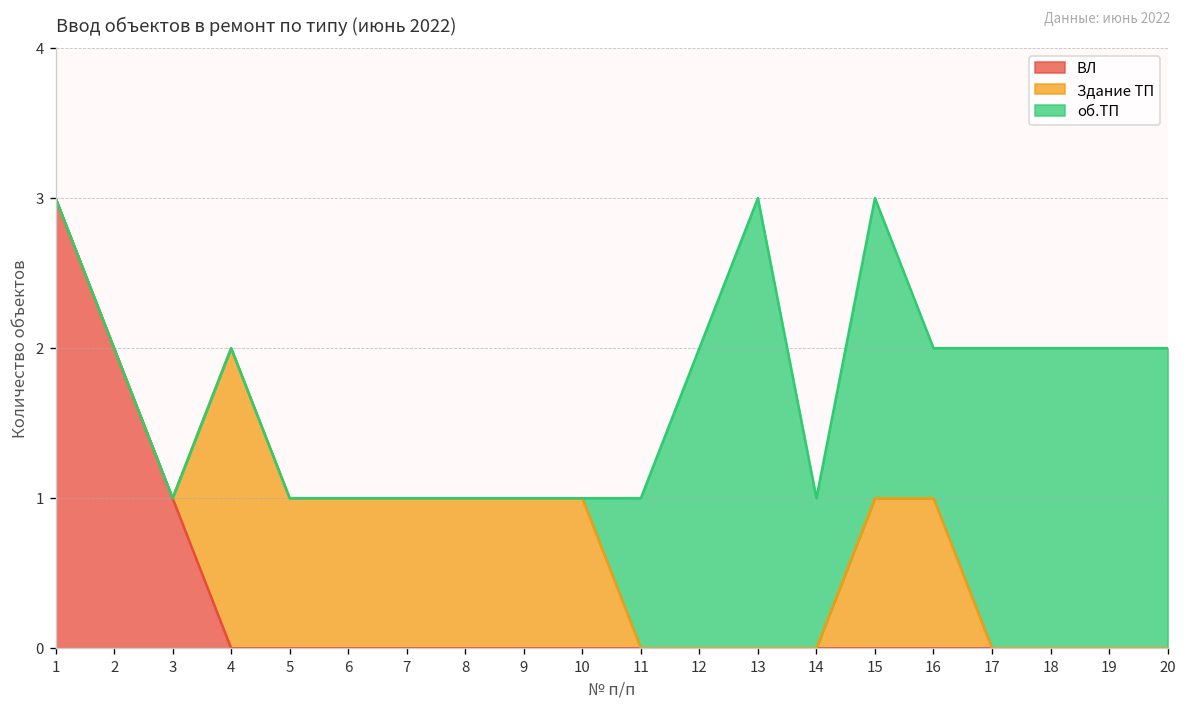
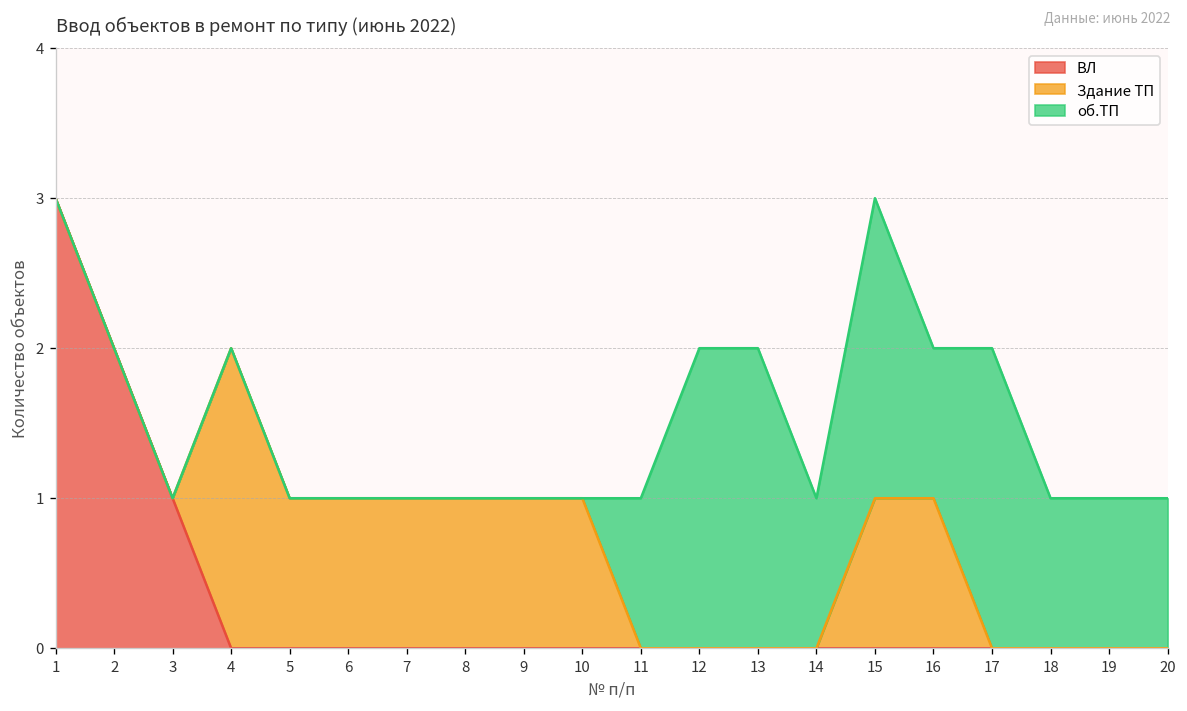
  {
    "ВЛ": {
      "4": 0,
      "5": 0,
      "6": 0,
      "7": 0,
      "8": 0,
      "9": 0,
      "10": 0,
      "15": 0,
      "16": 0
    },
    "Здание ТП": {
      "15": 1,
      "16": 1
    },
    "об.ТП": {
      "11": 1,
      "12": 2,
-     "13": 3,
+     "13": 2,
      "14": 1,
      "15": 3,
      "16": 2,
      "17": 2,
-     "18": 2,
-     "19": 2,
-     "20": 2
+     "18": 1,
+     "19": 1,
+     "20": 1
    }
  }
